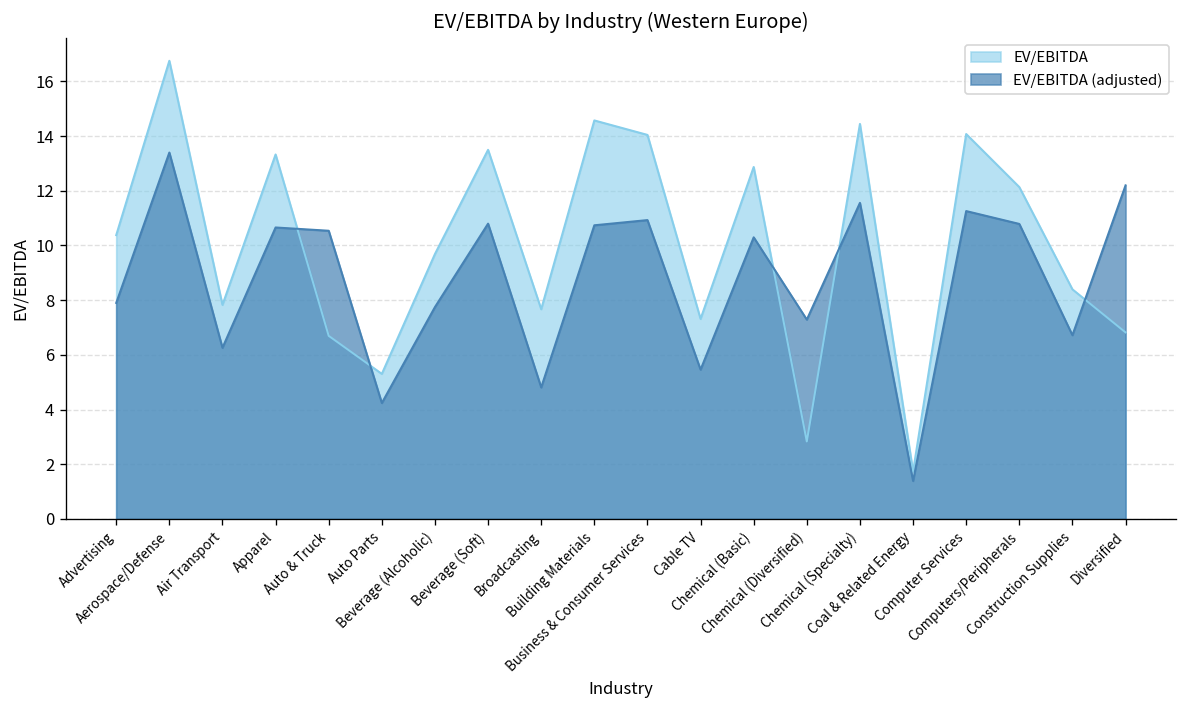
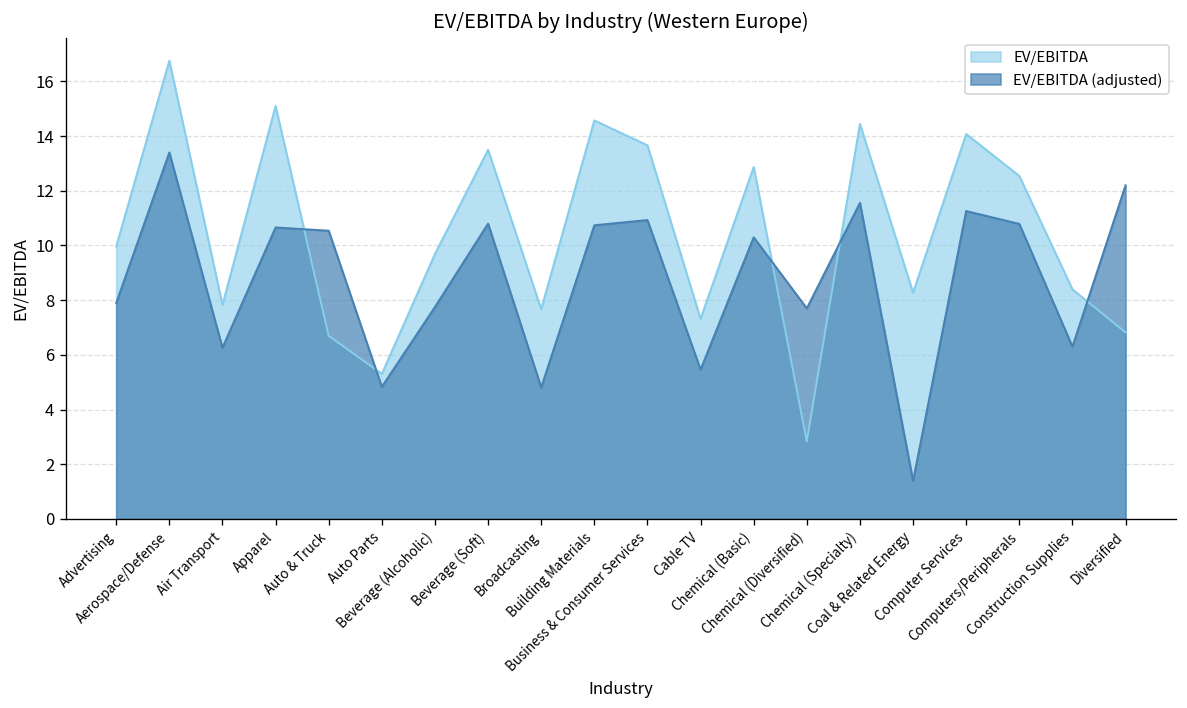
  {
    "EV/EBITDA": {
-     "Advertising": 10.4,
+     "Advertising": 10.0,
      "Aerospace/Defense": 16.8,
      "Air Transport": 7.8,
-     "Apparel": 13.3,
+     "Apparel": 15.1,
      "Auto & Truck": 6.7,
      "Auto Parts": 5.3,
      "Beverage (Alcoholic)": 9.7,
      "Beverage (Soft)": 13.5,
      "Broadcasting": 7.7,
      "Building Materials": 14.6,
-     "Business & Consumer Services": 14.0,
+     "Business & Consumer Services": 13.7,
      "Cable TV": 7.3,
      "Chemical (Basic)": 12.9,
      "Chemical (Diversified)": 2.8,
      "Chemical (Specialty)": 14.4,
-     "Coal & Related Energy": 1.7,
+     "Coal & Related Energy": 8.3,
      "Computer Services": 14.1,
-     "Computers/Peripherals": 12.1,
+     "Computers/Peripherals": 12.5,
      "Construction Supplies": 8.4,
      "Diversified": 6.8
    },
    "EV/EBITDA (adjusted)": {
      "Advertising": 7.9,
      "Aerospace/Defense": 13.4,
      "Air Transport": 6.3,
      "Apparel": 10.7,
      "Auto & Truck": 10.5,
-     "Auto Parts": 4.2,
+     "Auto Parts": 4.8,
      "Beverage (Alcoholic)": 7.8,
      "Beverage (Soft)": 10.8,
      "Broadcasting": 4.8,
      "Building Materials": 10.7,
      "Business & Consumer Services": 10.9,
      "Cable TV": 5.5,
      "Chemical (Basic)": 10.3,
-     "Chemical (Diversified)": 7.3,
+     "Chemical (Diversified)": 7.7,
      "Chemical (Specialty)": 11.6,
      "Coal & Related Energy": 1.4,
      "Computer Services": 11.3,
      "Computers/Peripherals": 10.8,
-     "Construction Supplies": 6.7,
+     "Construction Supplies": 6.3,
      "Diversified": 12.2
    }
  }
